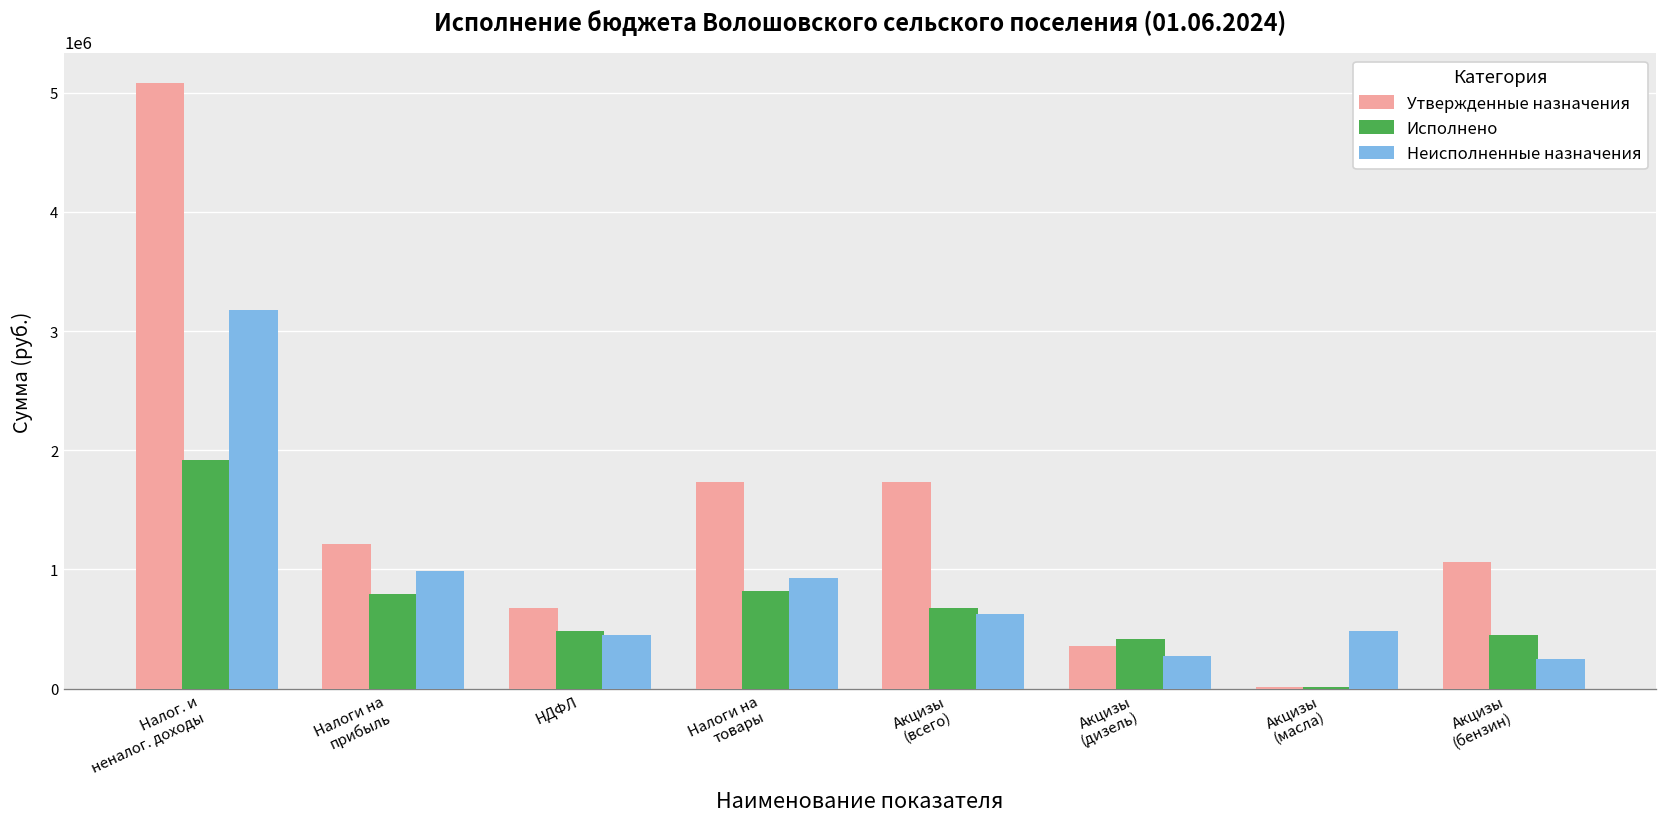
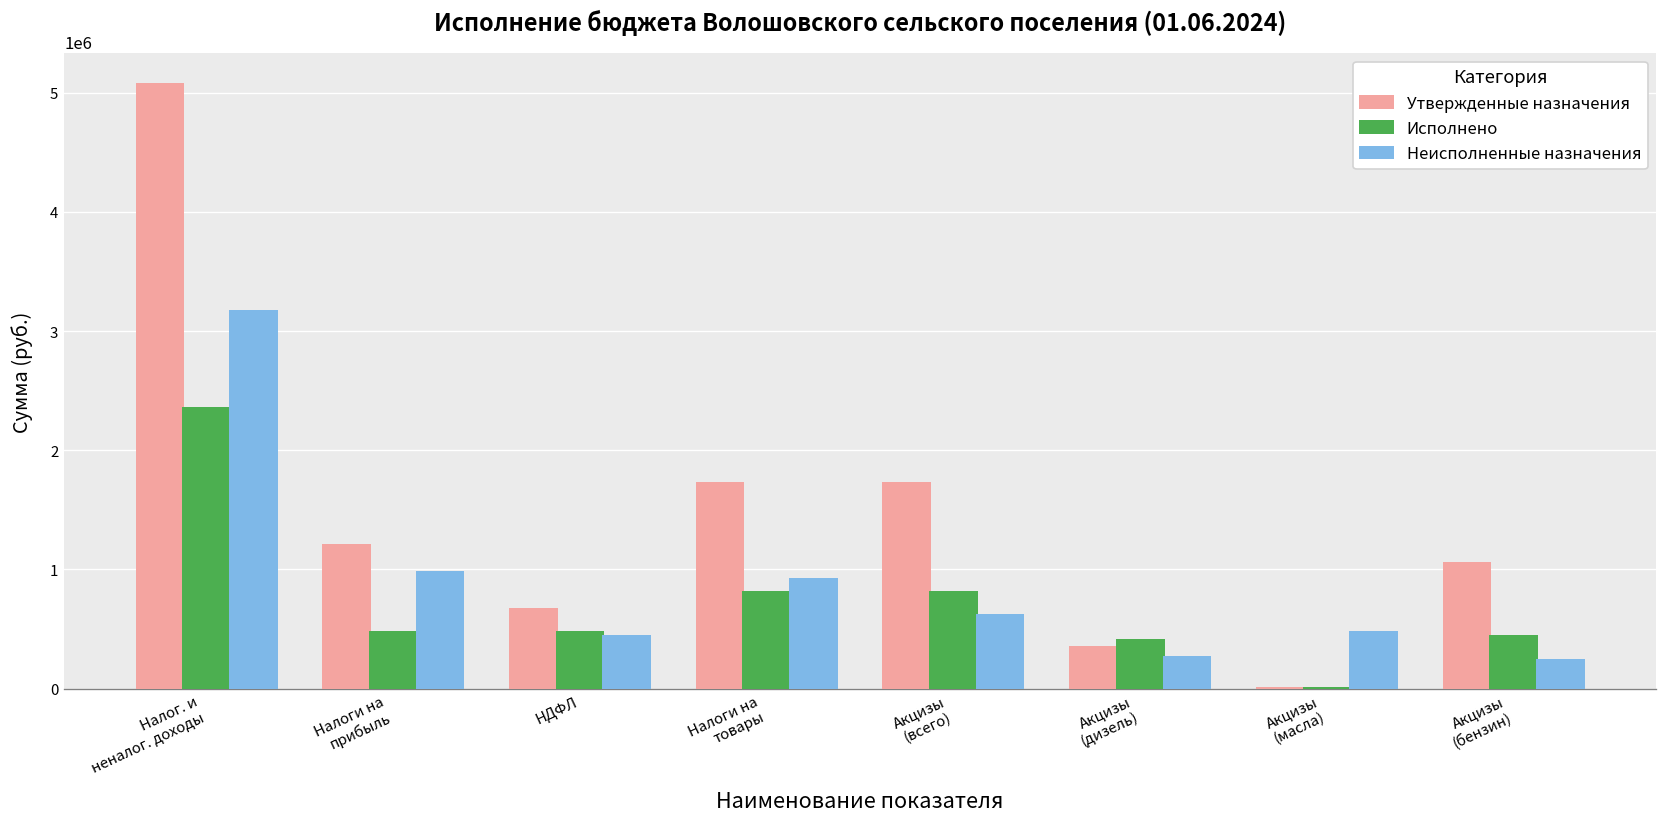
  {
    "Утвержденные назначения": {
      "Налог. и неналог. доходы": 5100000,
      "Налоги на прибыль": 1200000,
      "НДФЛ": 700000,
      "Налоги на товары": 1700000,
      "Акцизы (всего)": 1700000,
      "Акцизы (дизель)": 300000,
      "Акцизы (бензин)": 1100000
    },
    "Исполнено": {
-     "Налог. и неналог. доходы": 1900000,
-     "Налоги на прибыль": 800000,
+     "Налог. и неналог. доходы": 2400000,
+     "Налоги на прибыль": 500000,
      "НДФЛ": 500000,
      "Налоги на товары": 800000,
-     "Акцизы (всего)": 700000,
+     "Акцизы (всего)": 800000,
      "Акцизы (дизель)": 400000,
      "Акцизы (бензин)": 400000
    },
    "Неисполненные назначения": {
      "Налог. и неналог. доходы": 3200000,
      "Налоги на прибыль": 1000000,
      "НДФЛ": 400000,
      "Налоги на товары": 900000,
      "Акцизы (всего)": 600000,
      "Акцизы (дизель)": 300000,
      "Акцизы (масла)": 500000,
      "Акцизы (бензин)": 200000
    }
  }
